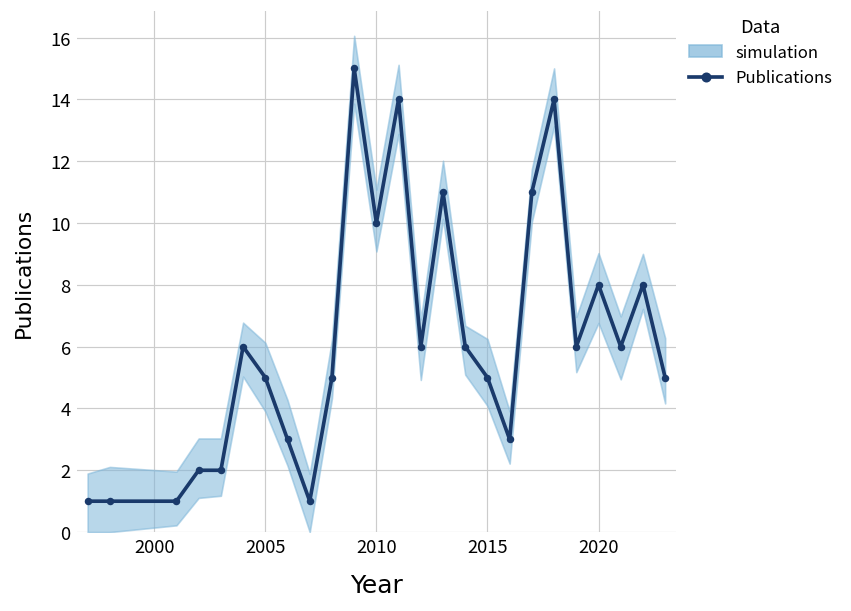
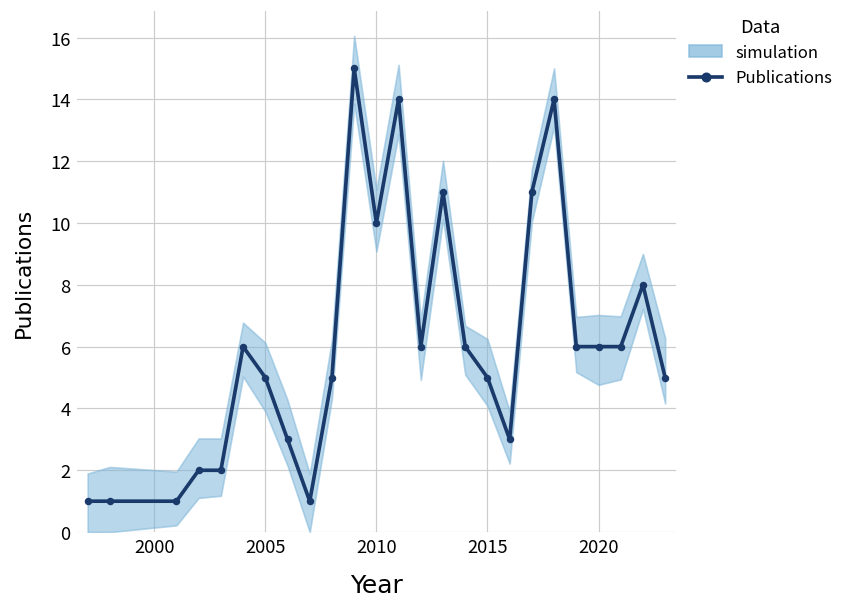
  {
    "Publications": {
      "2005": 5,
      "2010": 10,
      "2015": 5,
-     "2020": 8
+     "2020": 6
    }
  }
